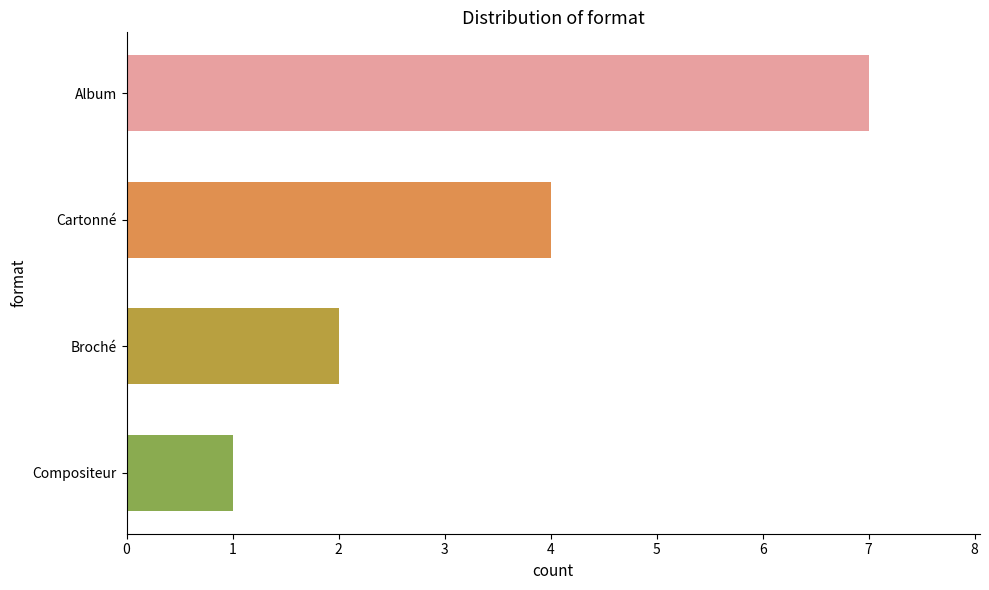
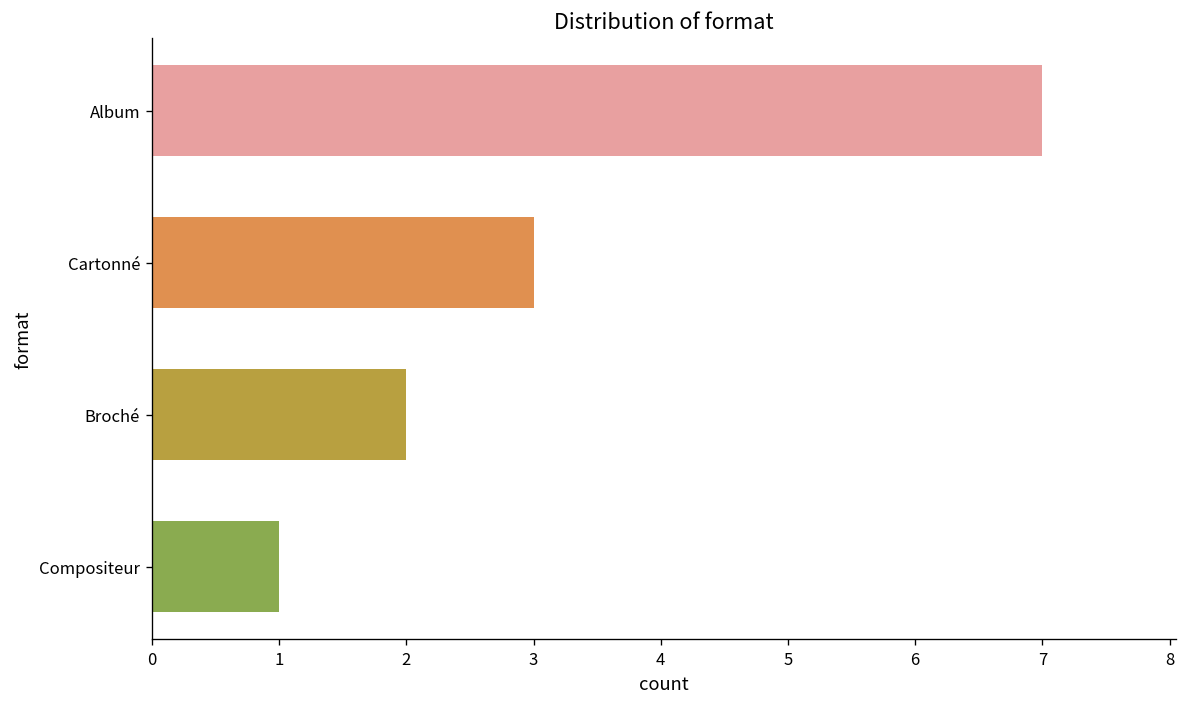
  {
    "Album": 7,
-   "Cartonné": 4,
+   "Cartonné": 3,
    "Broché": 2,
    "Compositeur": 1
  }
